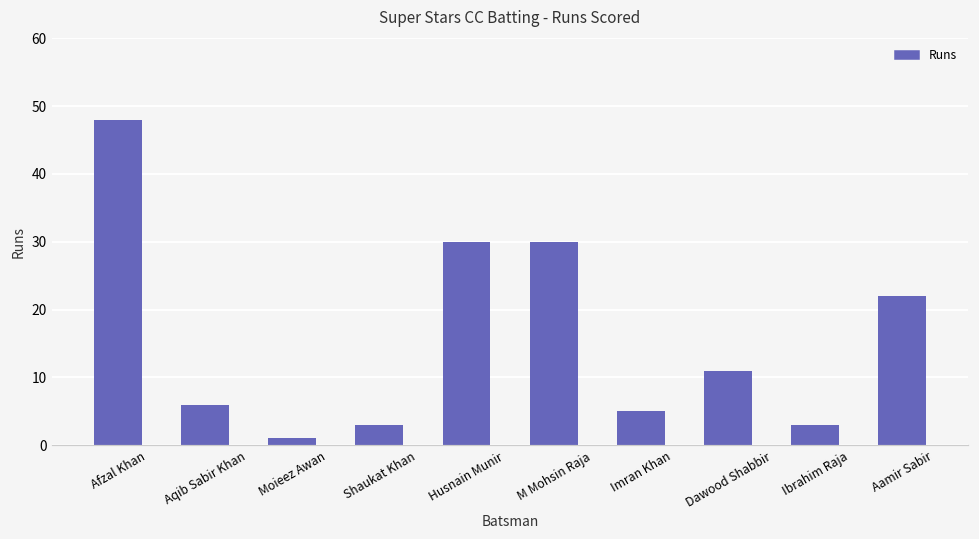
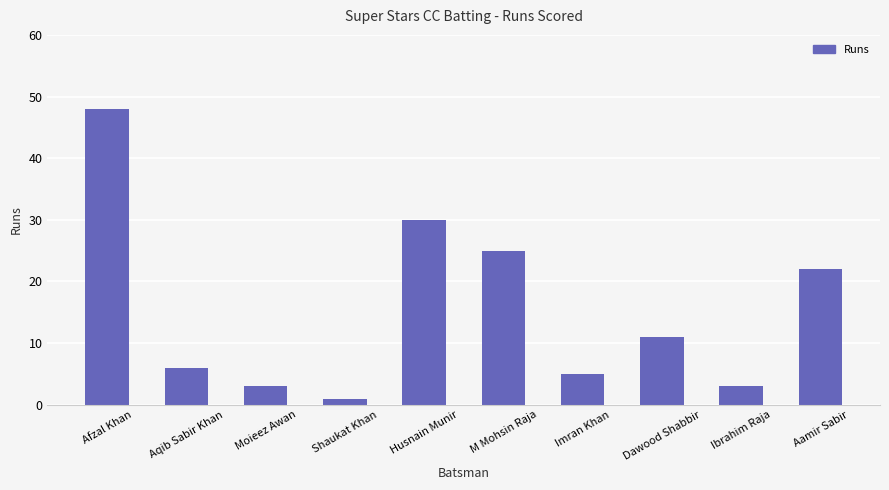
  {
    "Afzal Khan": 48,
    "Aqib Sabir Khan": 6,
-   "Moieez Awan": 1,
-   "Shaukat Khan": 3,
+   "Moieez Awan": 3,
+   "Shaukat Khan": 1,
    "Husnain Munir": 30,
-   "M Mohsin Raja": 30,
+   "M Mohsin Raja": 25,
    "Imran Khan": 5,
    "Dawood Shabbir": 11,
    "Ibrahim Raja": 3,
    "Aamir Sabir": 22
  }
